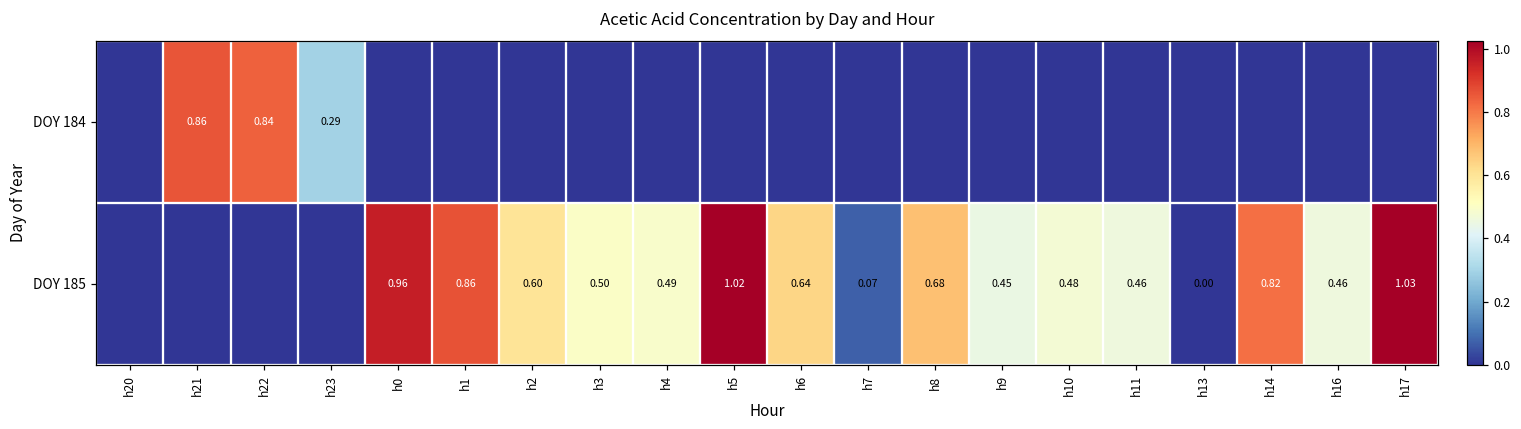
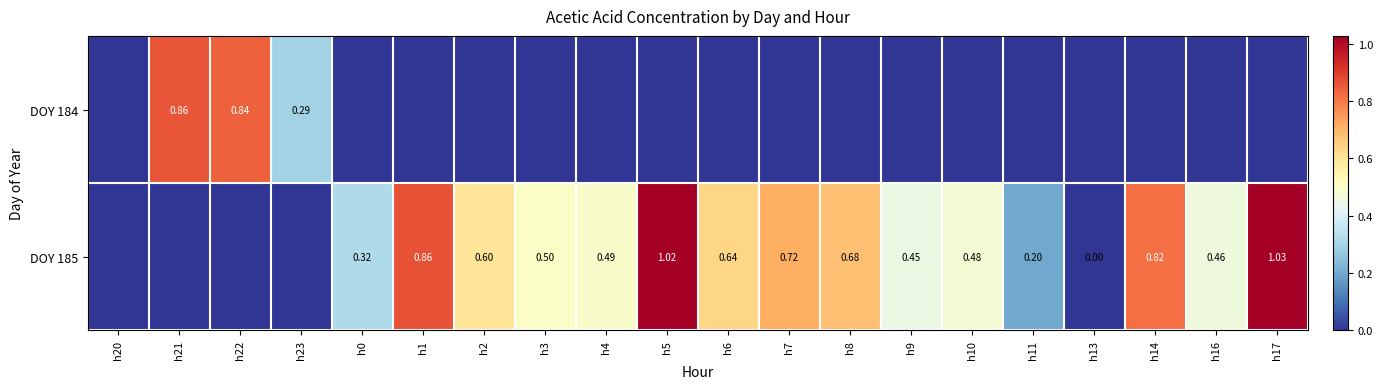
  {
    "DOY 184": {
      "h21": 0.86,
      "h22": 0.84,
      "h23": 0.29
    },
    "DOY 185": {
-     "h0": 0.96,
+     "h0": 0.32,
      "h1": 0.86,
      "h2": 0.60,
      "h3": 0.50,
      "h4": 0.49,
      "h5": 1.02,
      "h6": 0.64,
-     "h7": 0.07,
+     "h7": 0.72,
      "h8": 0.68,
      "h9": 0.45,
      "h10": 0.48,
-     "h11": 0.46,
+     "h11": 0.20,
      "h13": 0.00,
      "h14": 0.82,
      "h16": 0.46,
      "h17": 1.03
    }
  }
